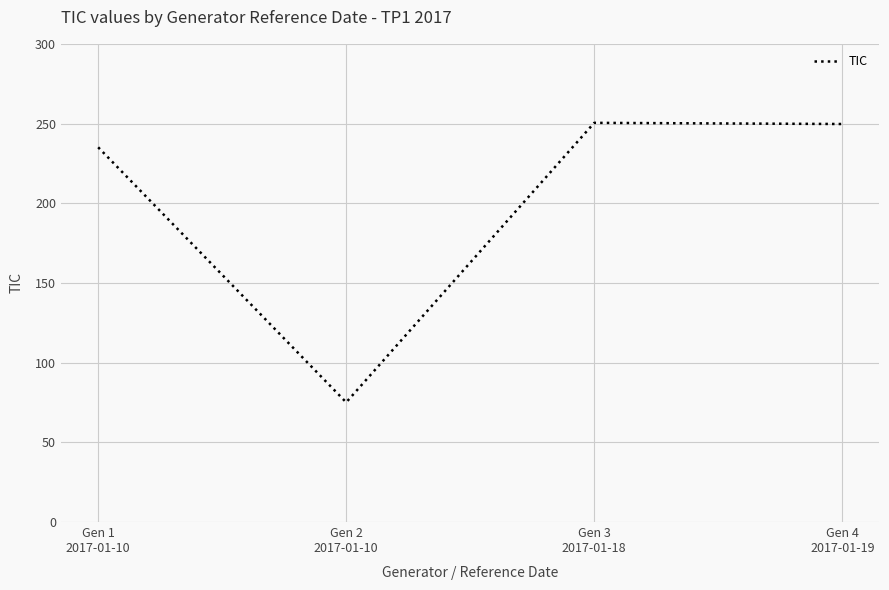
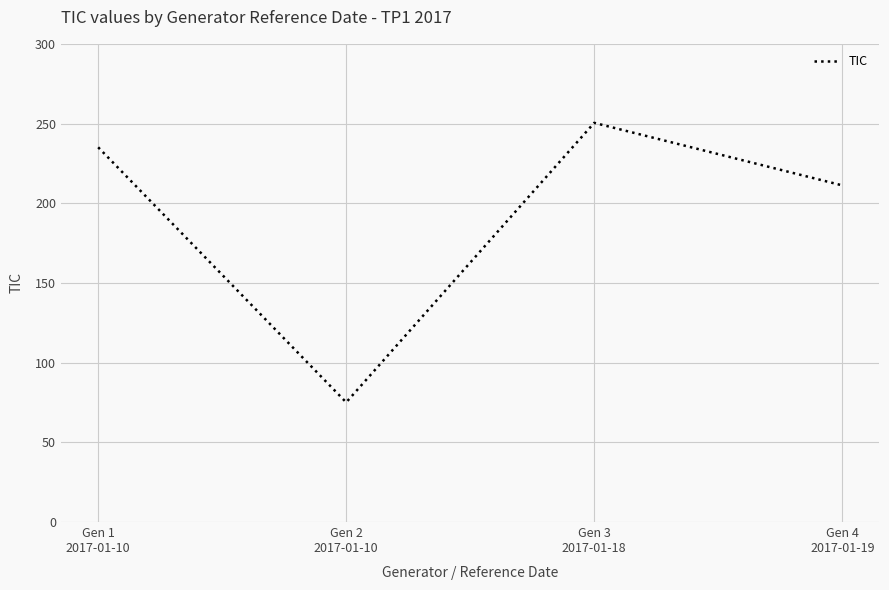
  {
    "Gen 1 2017-01-10": 235,
    "Gen 2 2017-01-10": 75,
    "Gen 3 2017-01-18": 250,
-   "Gen 4 2017-01-19": 250
+   "Gen 4 2017-01-19": 211
  }
